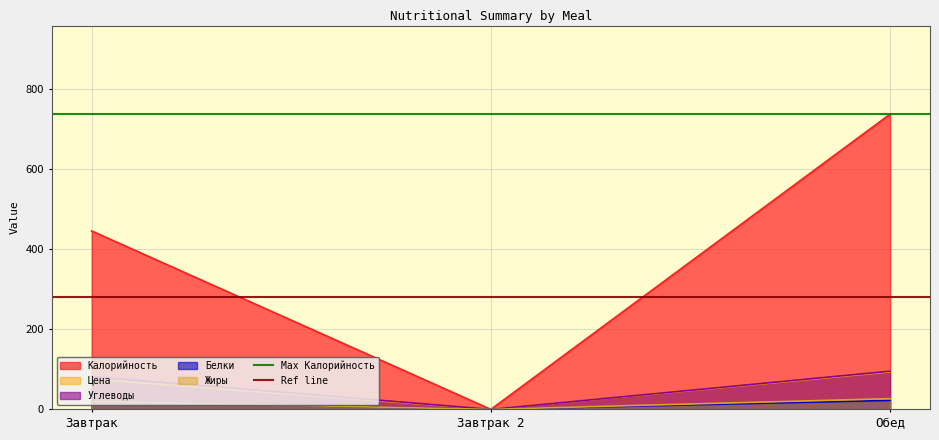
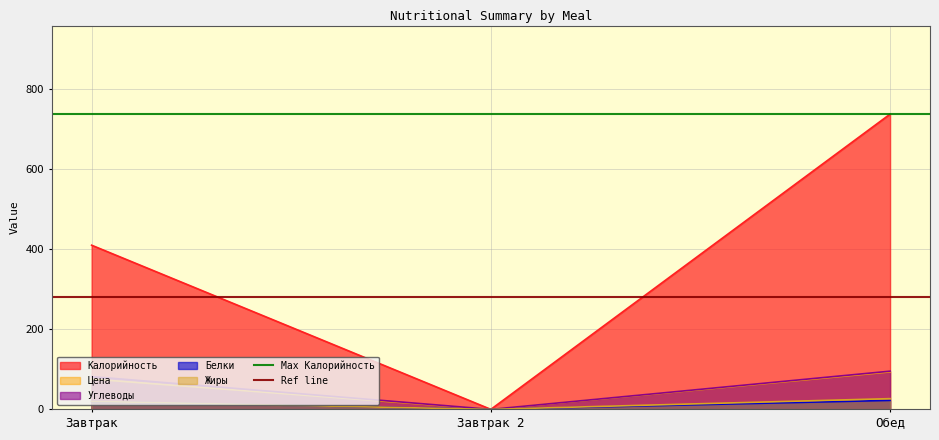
  {
    "Калорийность": {
-     "Завтрак": 450,
+     "Завтрак": 410,
      "Обед": 740
    }
  }
